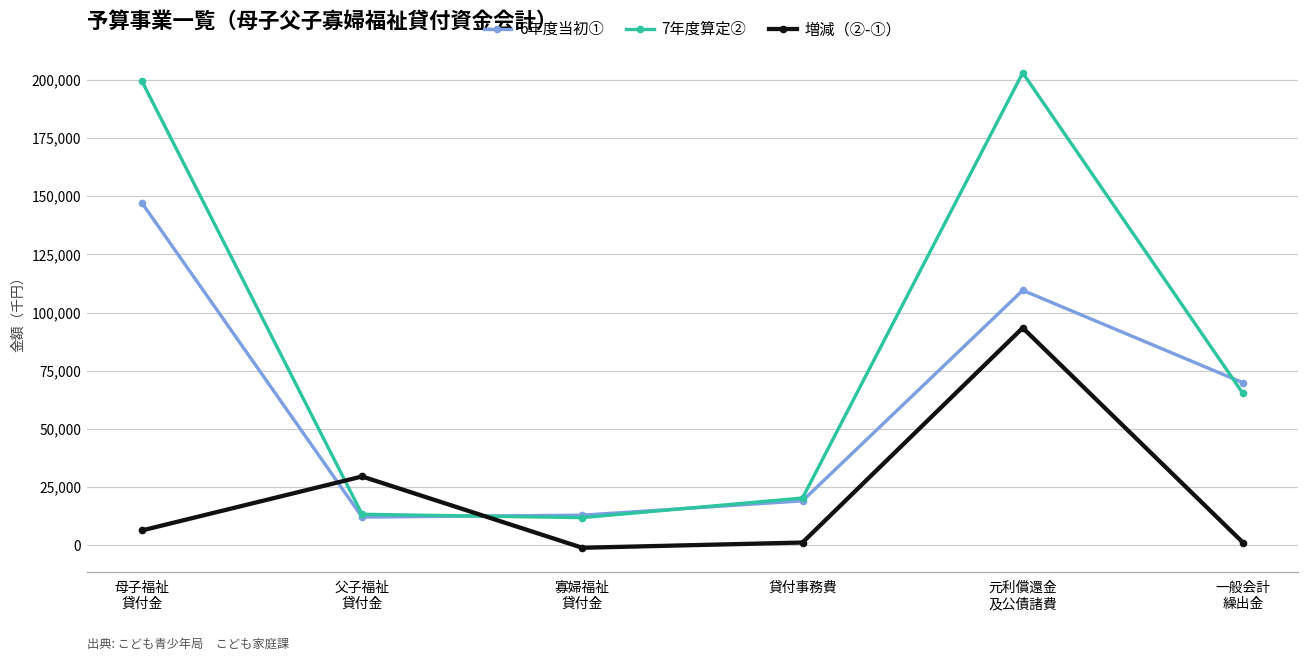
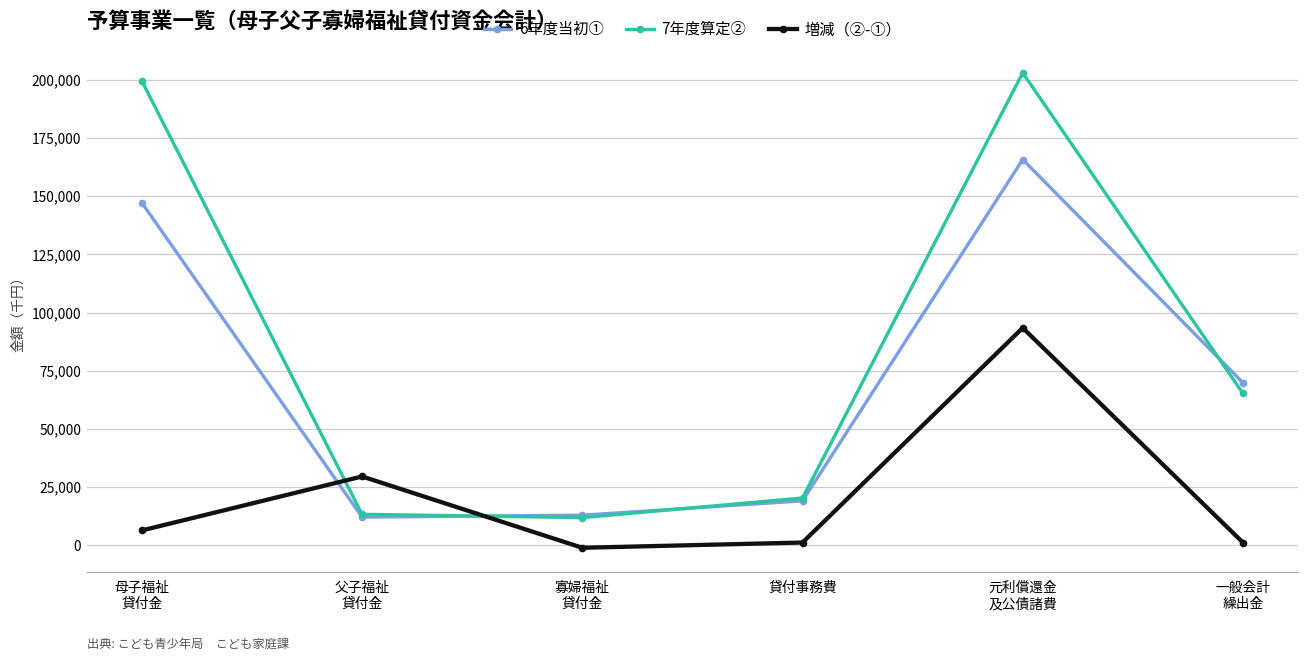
  {
    "6年度当初①": {
      "母子福祉 貸付金": "147,000",
      "父子福祉 貸付金": "12,000",
      "貸付事務費": "19,000",
-     "元利償還金 及公債諸費": "110,000",
+     "元利償還金 及公債諸費": "166,000",
      "一般会計 繰出金": "70,000"
    },
    "7年度算定②": {
      "母子福祉 貸付金": "199,000",
      "父子福祉 貸付金": "13,000",
      "貸付事務費": "20,000",
      "元利償還金 及公債諸費": "203,000",
      "一般会計 繰出金": "65,000"
    },
    "増減（②-①）": {
      "母子福祉 貸付金": "6,000",
      "父子福祉 貸付金": "30,000",
      "寡婦福祉 貸付金": "-1,000",
      "貸付事務費": "1,000",
      "元利償還金 及公債諸費": "93,000",
      "一般会計 繰出金": "1,000"
    }
  }
